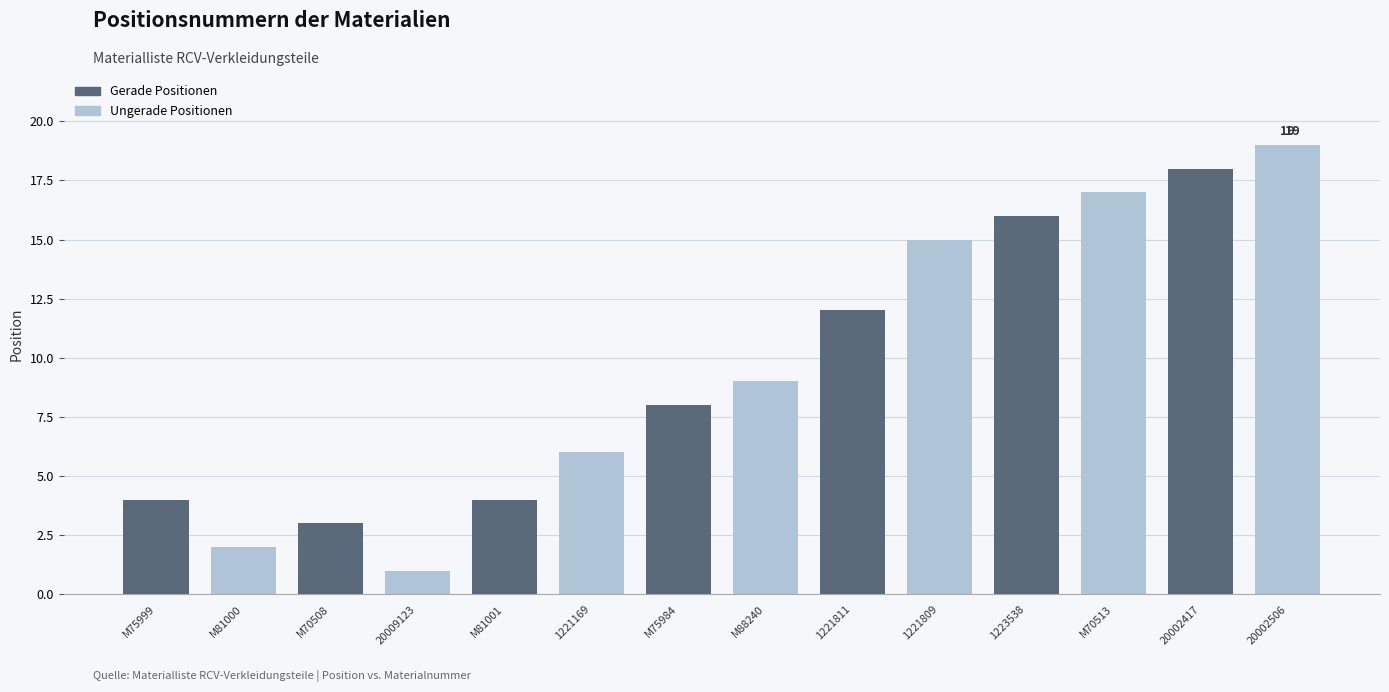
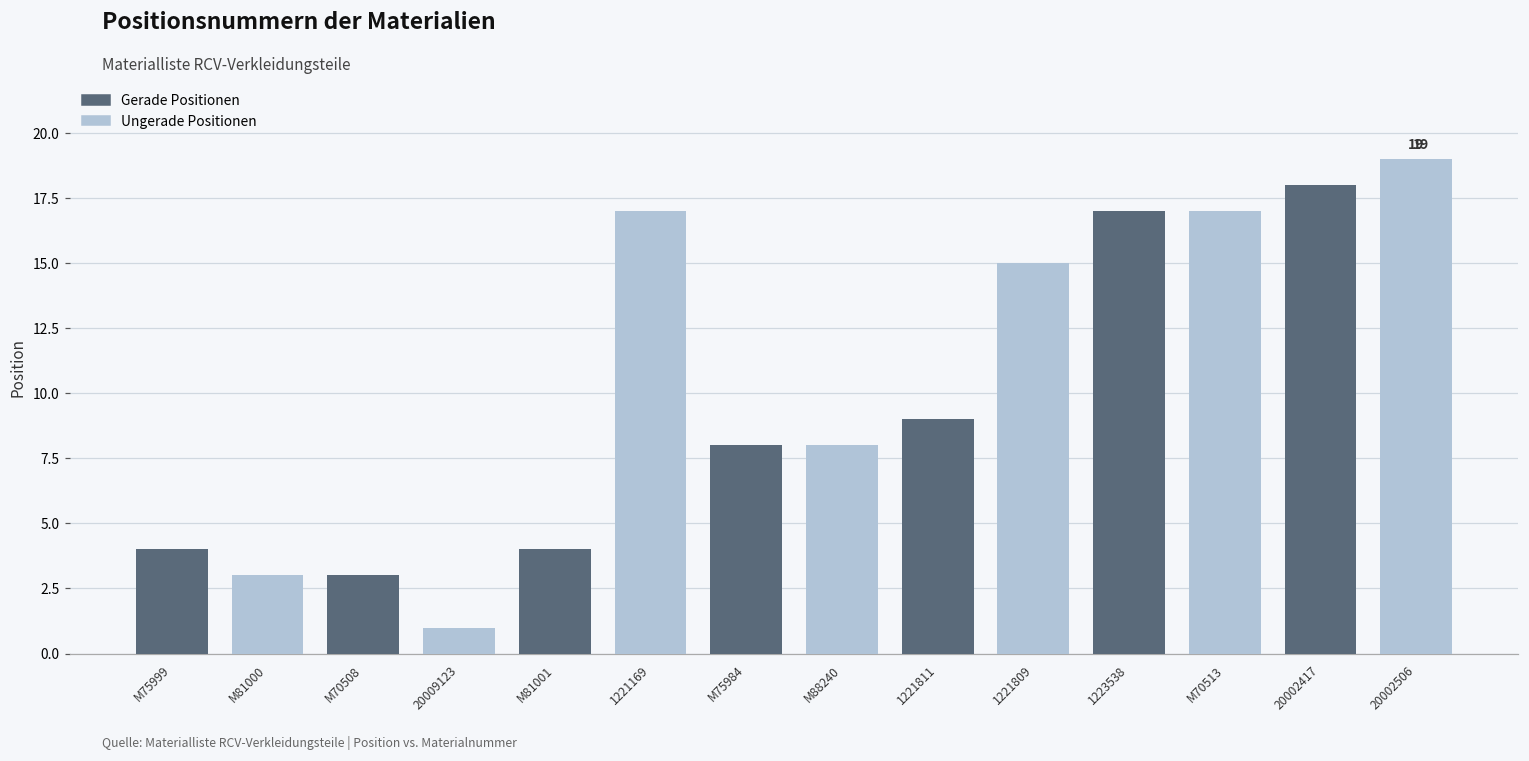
  {
    "Gerade Positionen": {
      "M75999": 4,
      "M70508": 3,
      "M81001": 4,
      "M75984": 8,
-     "1221811": 12,
-     "1223538": 16,
+     "1221811": 9,
+     "1223538": 17,
      "20002417": 18
    },
    "Ungerade Positionen": {
-     "M81000": 2,
+     "M81000": 3,
      "20009123": 1,
-     "1221169": 6,
-     "M88240": 9,
+     "1221169": 17,
+     "M88240": 8,
      "1221809": 15,
      "M70513": 17
    }
  }
